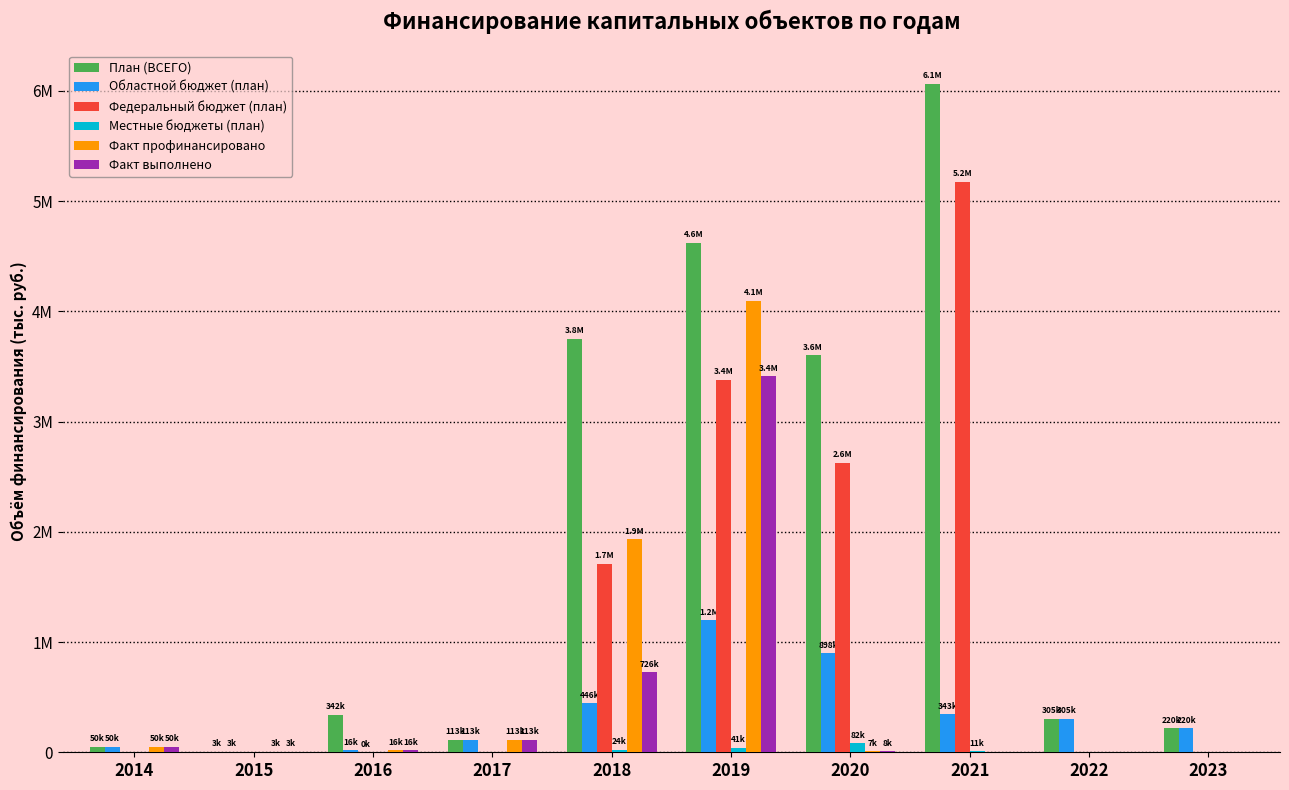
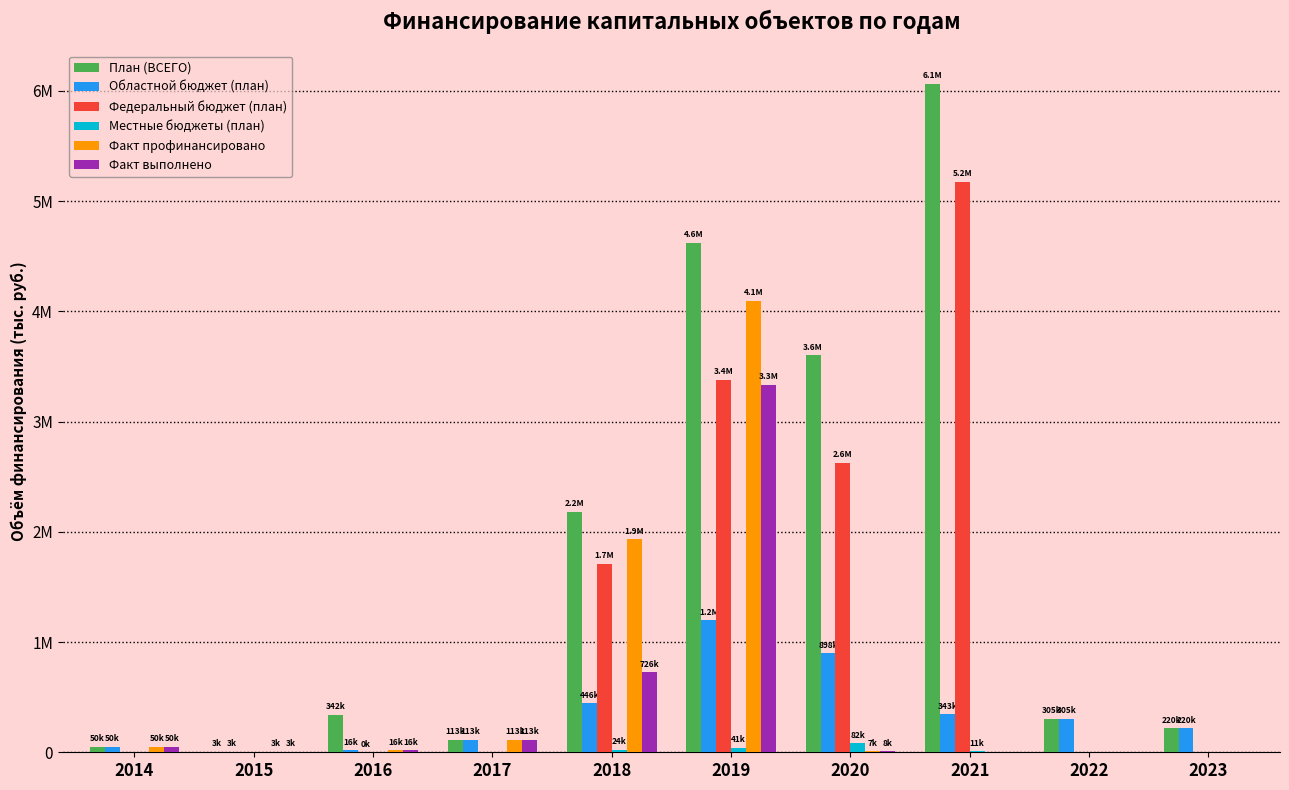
  {
    "План (ВСЕГО)": {
      "2014": "50k",
      "2015": "3k",
      "2016": "342k",
-     "2018": "3.8M",
+     "2018": "2.2M",
      "2019": "4.6M",
      "2020": "3.6M",
      "2021": "6.1M"
    },
    "Федеральный бюджет (план)": {
      "2018": "1.7M",
      "2019": "3.4M",
      "2020": "2.6M",
      "2021": "5.2M"
    },
    "Факт профинансировано": {
      "2014": "50k",
      "2015": "3k",
      "2016": "16k",
      "2018": "1.9M",
      "2019": "4.1M",
      "2020": "7k"
    },
    "Факт выполнено": {
      "2014": "50k",
      "2015": "3k",
      "2016": "16k",
      "2018": "726k",
-     "2019": "3.4M",
+     "2019": "3.3M",
      "2020": "8k"
    }
  }
